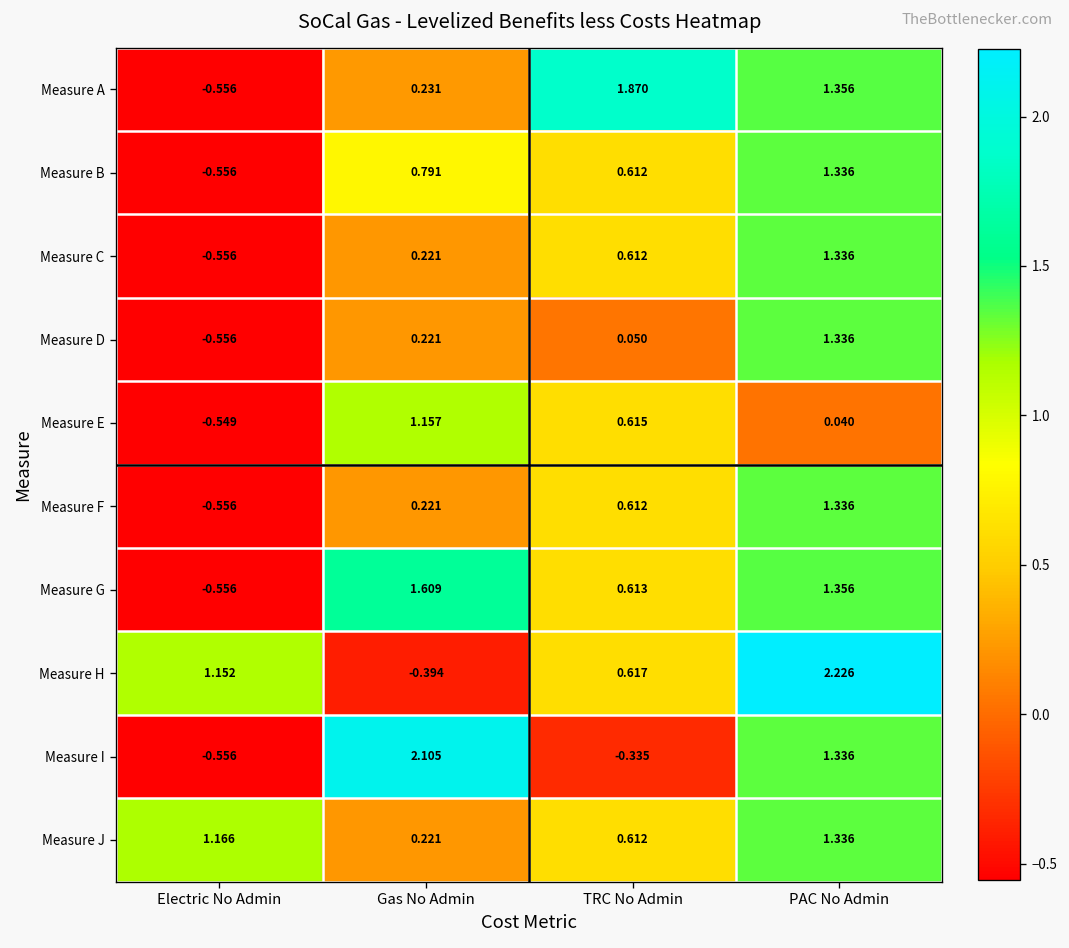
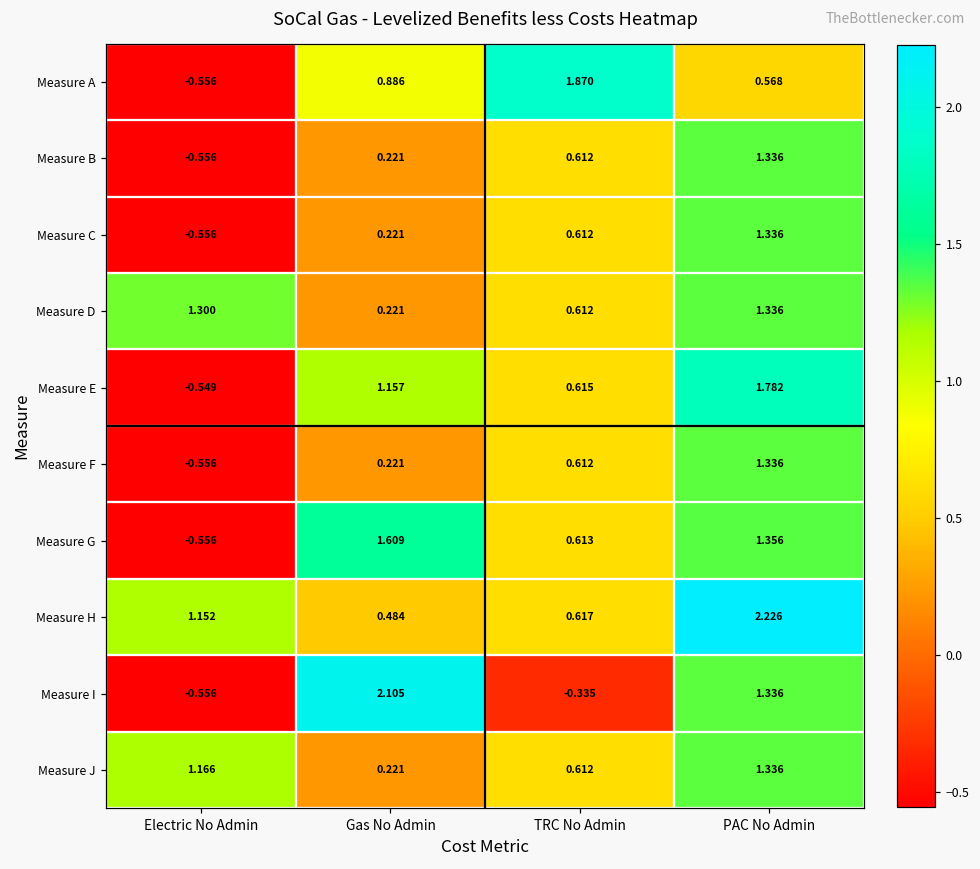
  {
    "Measure A": {
      "Electric No Admin": -0.556,
-     "Gas No Admin": 0.231,
+     "Gas No Admin": 0.886,
      "TRC No Admin": 1.870,
-     "PAC No Admin": 1.356
+     "PAC No Admin": 0.568
    },
    "Measure B": {
      "Electric No Admin": -0.556,
-     "Gas No Admin": 0.791,
+     "Gas No Admin": 0.221,
      "TRC No Admin": 0.612,
      "PAC No Admin": 1.336
    },
    "Measure C": {
      "Electric No Admin": -0.556,
      "Gas No Admin": 0.221,
      "TRC No Admin": 0.612,
      "PAC No Admin": 1.336
    },
    "Measure D": {
-     "Electric No Admin": -0.556,
+     "Electric No Admin": 1.300,
      "Gas No Admin": 0.221,
-     "TRC No Admin": 0.050,
+     "TRC No Admin": 0.612,
      "PAC No Admin": 1.336
    },
    "Measure E": {
      "Electric No Admin": -0.549,
      "Gas No Admin": 1.157,
      "TRC No Admin": 0.615,
-     "PAC No Admin": 0.040
+     "PAC No Admin": 1.782
    },
    "Measure F": {
      "Electric No Admin": -0.556,
      "Gas No Admin": 0.221,
      "TRC No Admin": 0.612,
      "PAC No Admin": 1.336
    },
    "Measure G": {
      "Electric No Admin": -0.556,
      "Gas No Admin": 1.609,
      "TRC No Admin": 0.613,
      "PAC No Admin": 1.356
    },
    "Measure H": {
      "Electric No Admin": 1.152,
-     "Gas No Admin": -0.394,
+     "Gas No Admin": 0.484,
      "TRC No Admin": 0.617,
      "PAC No Admin": 2.226
    },
    "Measure I": {
      "Electric No Admin": -0.556,
      "Gas No Admin": 2.105,
      "TRC No Admin": -0.335,
      "PAC No Admin": 1.336
    },
    "Measure J": {
      "Electric No Admin": 1.166,
      "Gas No Admin": 0.221,
      "TRC No Admin": 0.612,
      "PAC No Admin": 1.336
    }
  }
